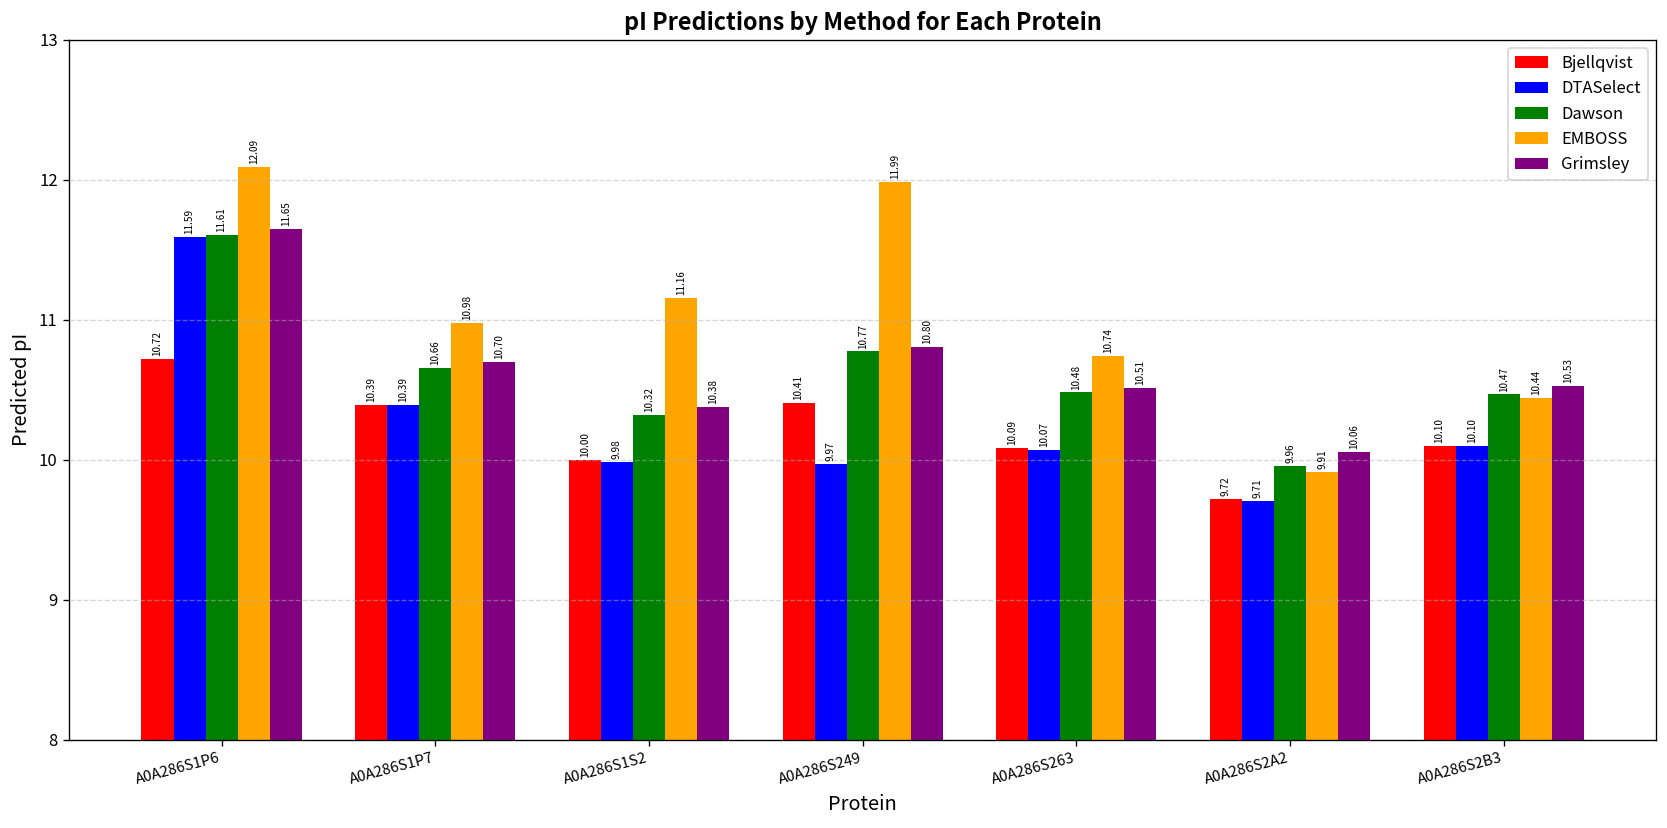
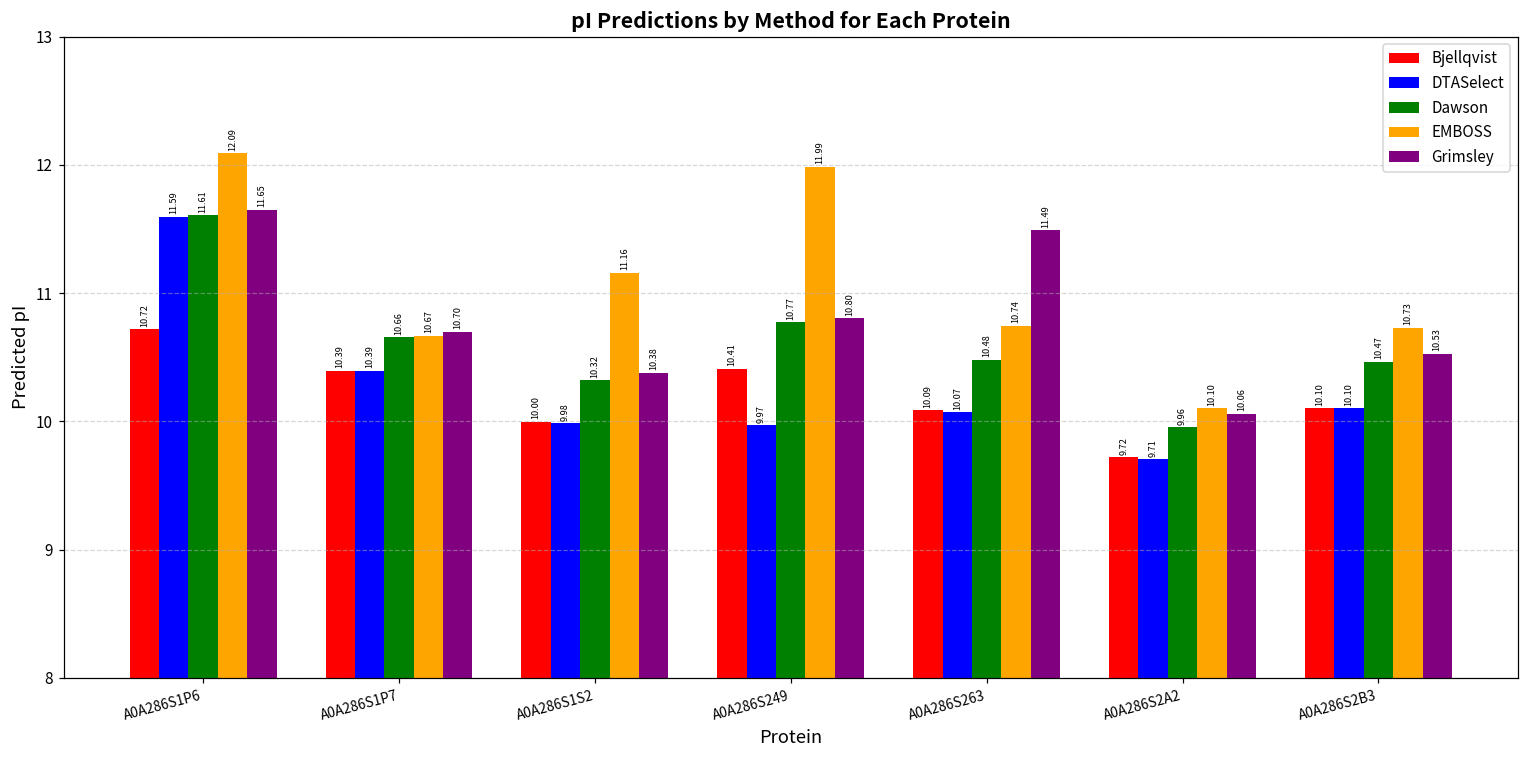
  {
    "Bjellqvist": {
      "A0A286S1P6": 10.72,
      "A0A286S1P7": 10.39,
      "A0A286S1S2": 10.00,
      "A0A286S249": 10.41,
      "A0A286S263": 10.09,
      "A0A286S2A2": 9.72,
      "A0A286S2B3": 10.10
    },
    "DTASelect": {
      "A0A286S1P6": 11.59,
      "A0A286S1P7": 10.39,
      "A0A286S1S2": 9.98,
      "A0A286S249": 9.97,
      "A0A286S263": 10.07,
      "A0A286S2A2": 9.71,
      "A0A286S2B3": 10.10
    },
    "Dawson": {
      "A0A286S1P6": 11.61,
      "A0A286S1P7": 10.66,
      "A0A286S1S2": 10.32,
      "A0A286S249": 10.77,
      "A0A286S263": 10.48,
      "A0A286S2A2": 9.96,
      "A0A286S2B3": 10.47
    },
    "EMBOSS": {
      "A0A286S1P6": 12.09,
-     "A0A286S1P7": 10.98,
+     "A0A286S1P7": 10.67,
      "A0A286S1S2": 11.16,
      "A0A286S249": 11.99,
      "A0A286S263": 10.74,
-     "A0A286S2A2": 9.91,
-     "A0A286S2B3": 10.44
+     "A0A286S2A2": 10.10,
+     "A0A286S2B3": 10.73
    },
    "Grimsley": {
      "A0A286S1P6": 11.65,
      "A0A286S1P7": 10.70,
      "A0A286S1S2": 10.38,
      "A0A286S249": 10.80,
-     "A0A286S263": 10.51,
+     "A0A286S263": 11.49,
      "A0A286S2A2": 10.06,
      "A0A286S2B3": 10.53
    }
  }
